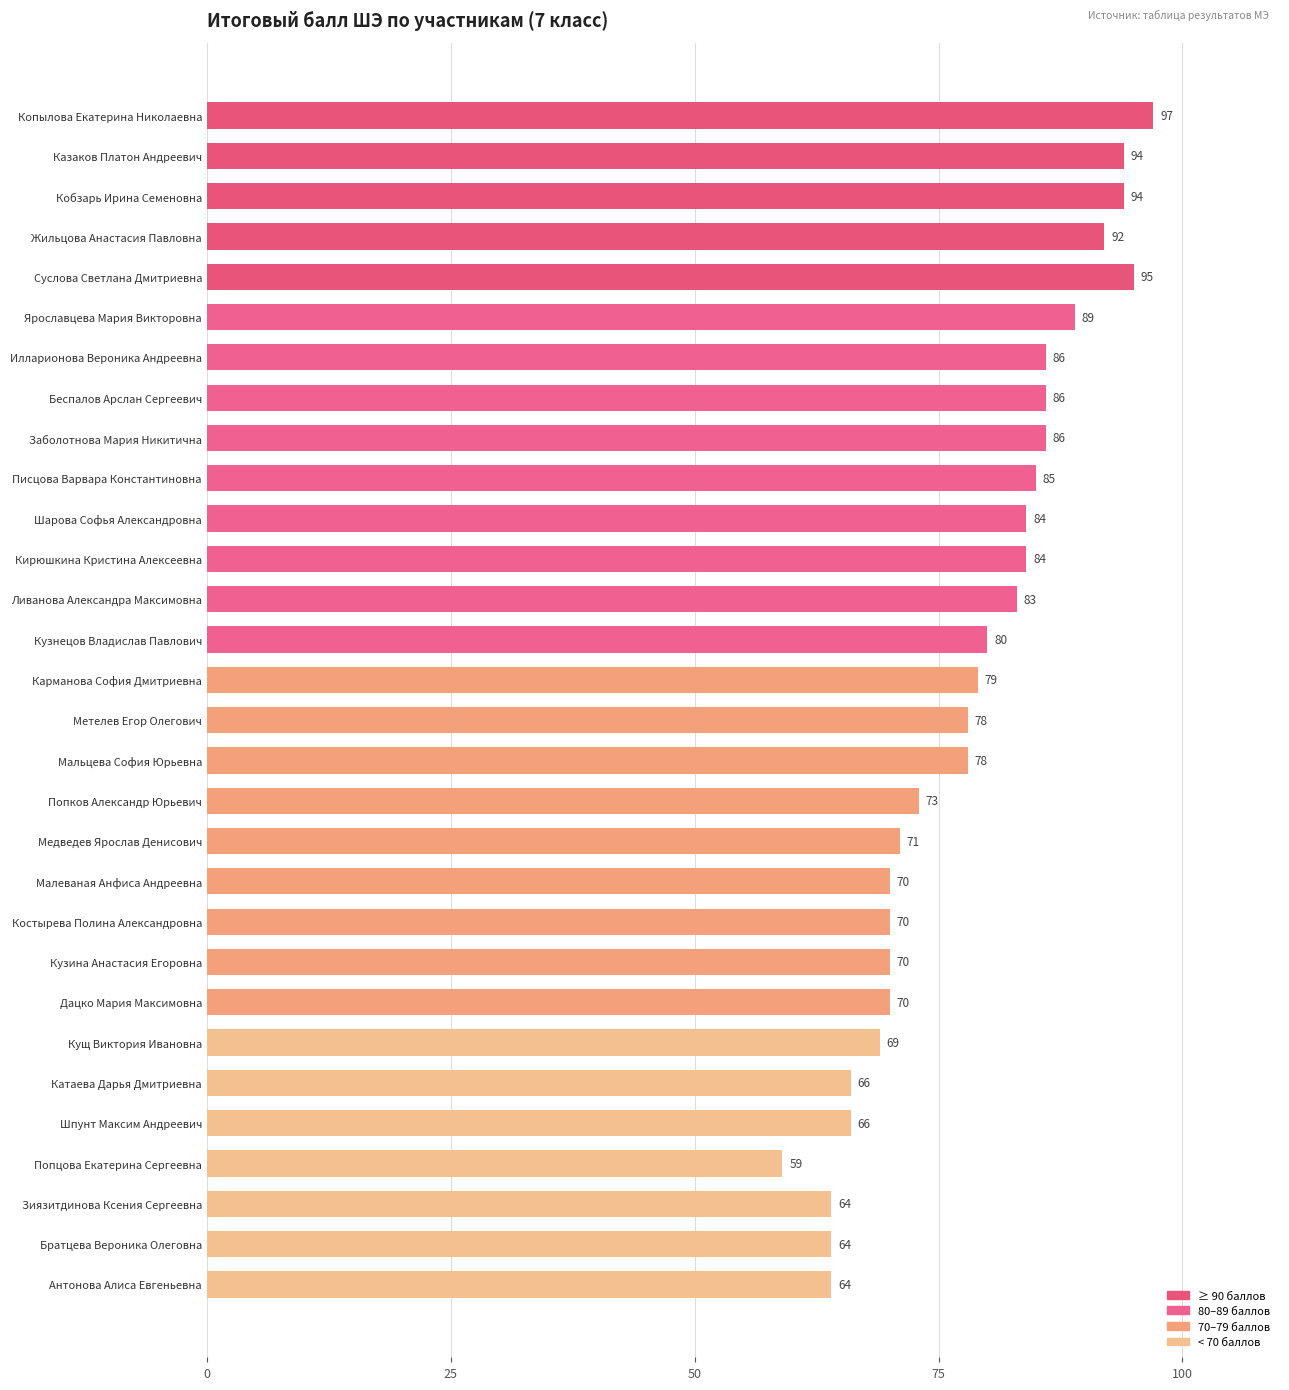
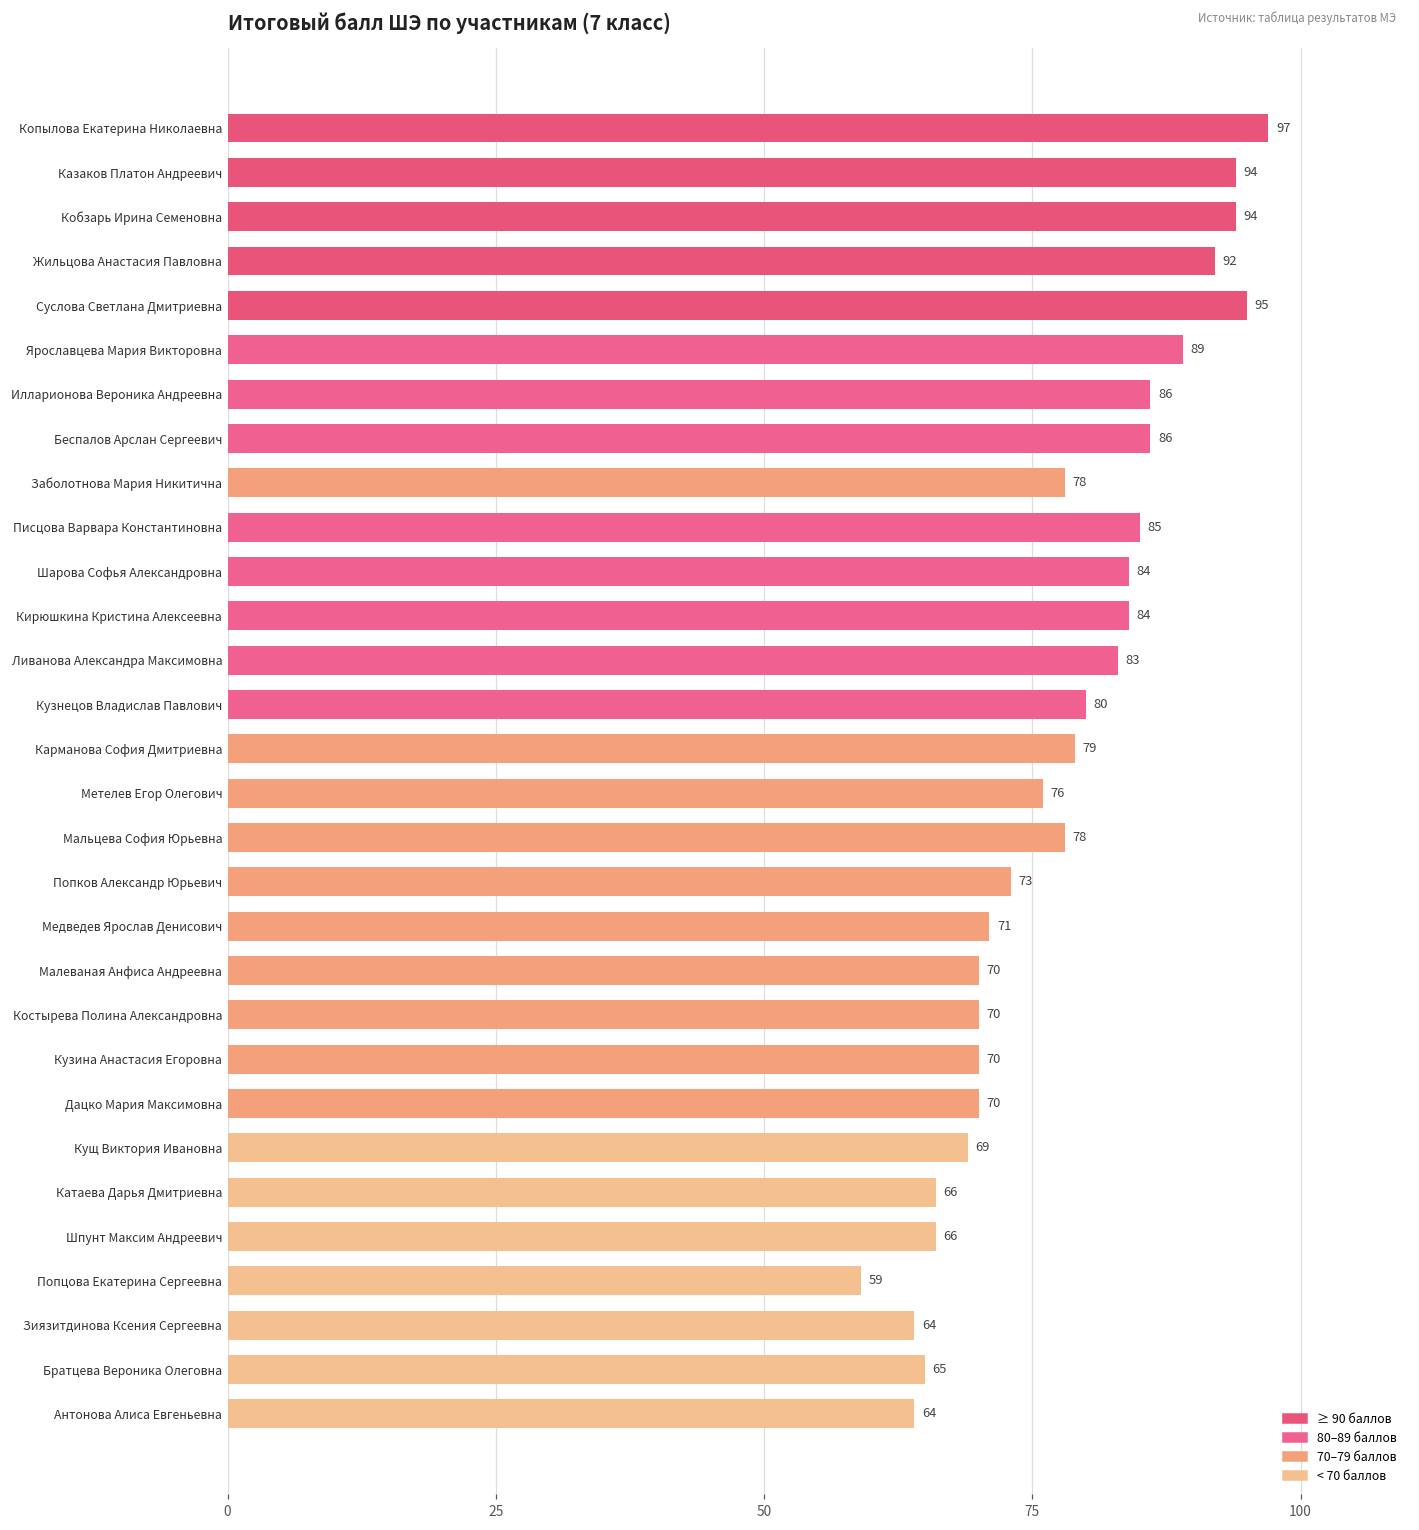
  {
    "Копылова Екатерина Николаевна": 97,
    "Казаков Платон Андреевич": 94,
    "Кобзарь Ирина Семеновна": 94,
    "Жильцова Анастасия Павловна": 92,
    "Суслова Светлана Дмитриевна": 95,
    "Ярославцева Мария Викторовна": 89,
    "Илларионова Вероника Андреевна": 86,
    "Беспалов Арслан Сергеевич": 86,
-   "Заболотнова Мария Никитична": 86,
+   "Заболотнова Мария Никитична": 78,
    "Писцова Варвара Константиновна": 85,
    "Шарова Софья Александровна": 84,
    "Кирюшкина Кристина Алексеевна": 84,
    "Ливанова Александра Максимовна": 83,
    "Кузнецов Владислав Павлович": 80,
    "Карманова София Дмитриевна": 79,
-   "Метелев Егор Олегович": 78,
+   "Метелев Егор Олегович": 76,
    "Мальцева София Юрьевна": 78,
    "Попков Александр Юрьевич": 73,
    "Медведев Ярослав Денисович": 71,
    "Малеваная Анфиса Андреевна": 70,
    "Костырева Полина Александровна": 70,
    "Кузина Анастасия Егоровна": 70,
    "Дацко Мария Максимовна": 70,
    "Кущ Виктория Ивановна": 69,
    "Катаева Дарья Дмитриевна": 66,
    "Шпунт Максим Андреевич": 66,
    "Попцова Екатерина Сергеевна": 59,
    "Зиязитдинова Ксения Сергеевна": 64,
-   "Братцева Вероника Олеговна": 64,
+   "Братцева Вероника Олеговна": 65,
    "Антонова Алиса Евгеньевна": 64
  }
